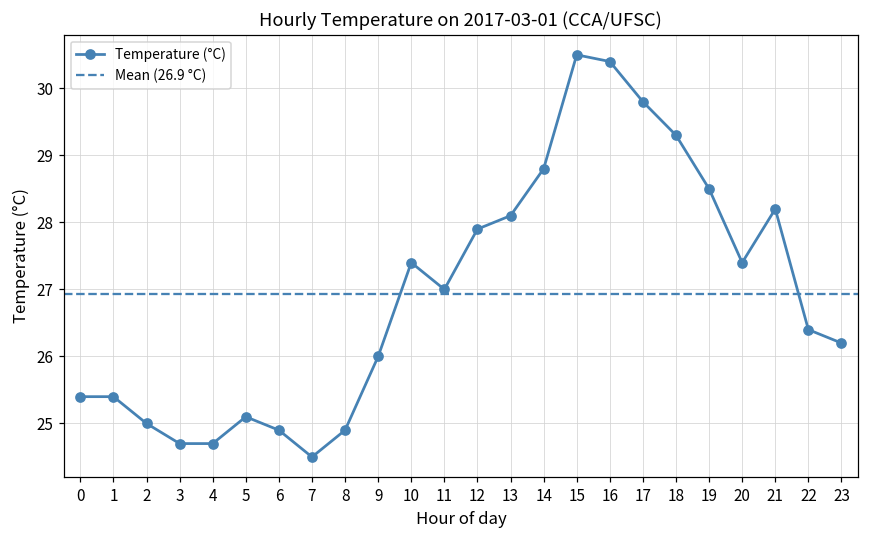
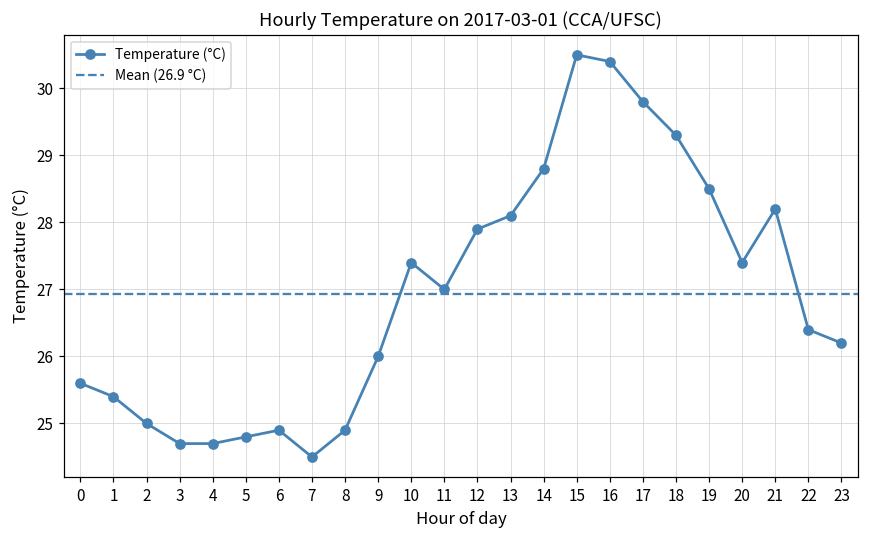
  {
-   "0": 25.4,
+   "0": 25.6,
    "1": 25.4,
    "2": 25.0,
    "3": 24.7,
    "4": 24.7,
-   "5": 25.1,
+   "5": 24.8,
    "6": 24.9,
    "7": 24.5,
    "8": 24.9,
    "9": 26.0,
    "10": 27.4,
    "11": 27.0,
    "12": 27.9,
    "13": 28.1,
    "14": 28.8,
    "15": 30.5,
    "16": 30.4,
    "17": 29.8,
    "18": 29.3,
    "19": 28.5,
    "20": 27.4,
    "21": 28.2,
    "22": 26.4,
    "23": 26.2
  }
